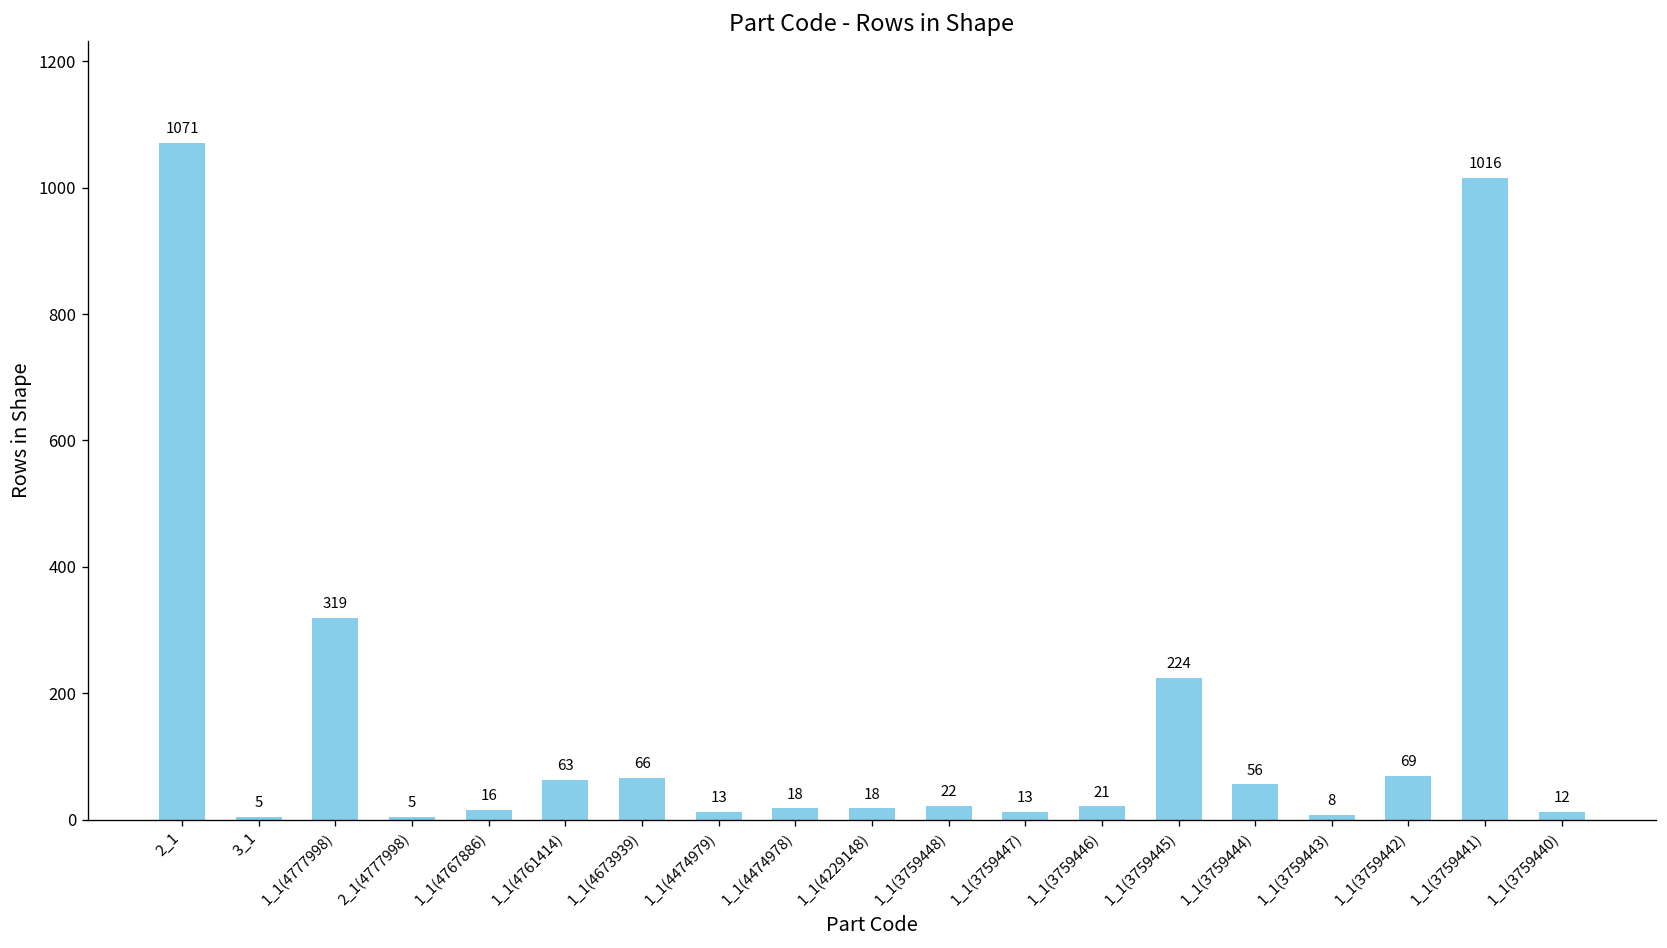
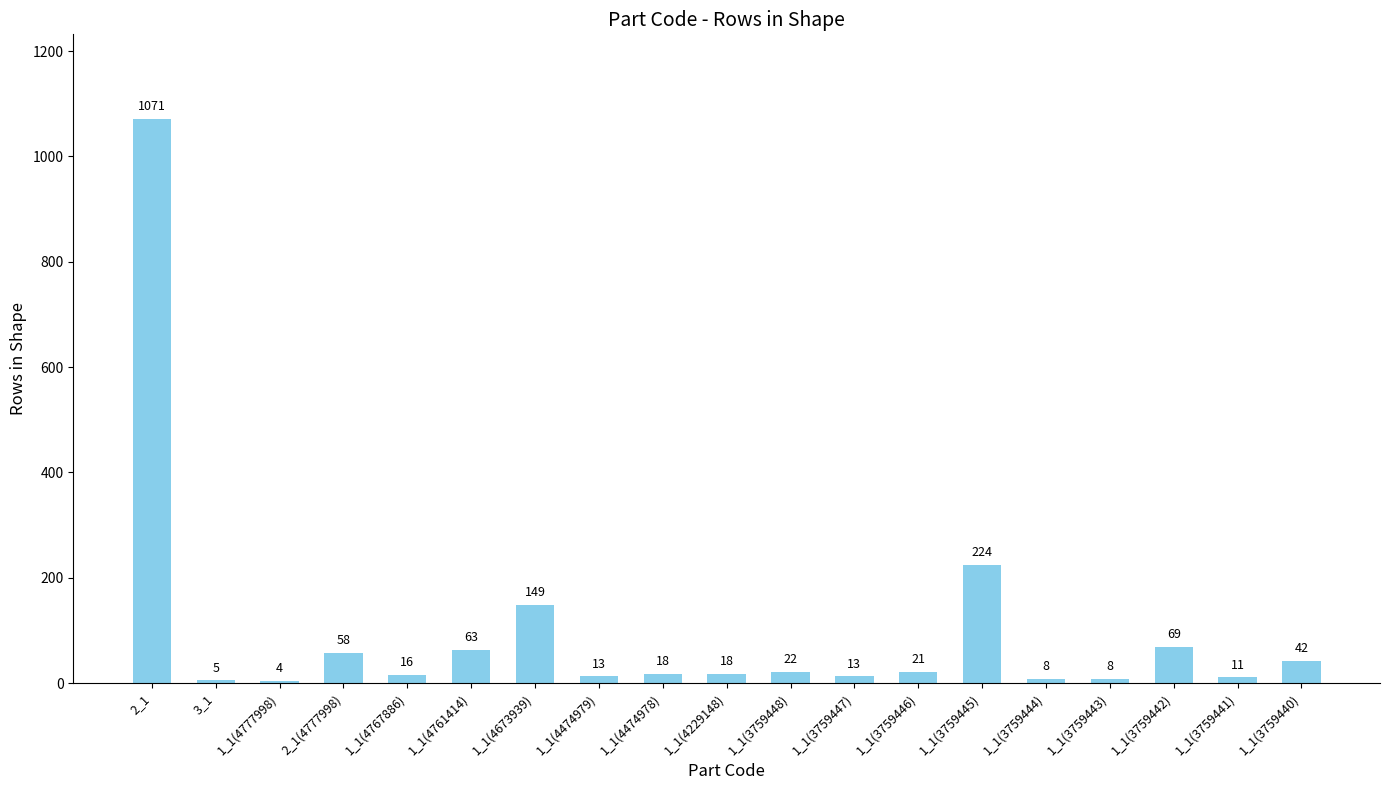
  {
    "2_1": 1071,
    "3_1": 5,
-   "1_1(4777998)": 319,
-   "2_1(4777998)": 5,
+   "1_1(4777998)": 4,
+   "2_1(4777998)": 58,
    "1_1(4767886)": 16,
    "1_1(4761414)": 63,
-   "1_1(4673939)": 66,
+   "1_1(4673939)": 149,
    "1_1(4474979)": 13,
    "1_1(4474978)": 18,
    "1_1(4229148)": 18,
    "1_1(3759448)": 22,
    "1_1(3759447)": 13,
    "1_1(3759446)": 21,
    "1_1(3759445)": 224,
-   "1_1(3759444)": 56,
+   "1_1(3759444)": 8,
    "1_1(3759443)": 8,
    "1_1(3759442)": 69,
-   "1_1(3759441)": 1016,
-   "1_1(3759440)": 12
+   "1_1(3759441)": 11,
+   "1_1(3759440)": 42
  }
